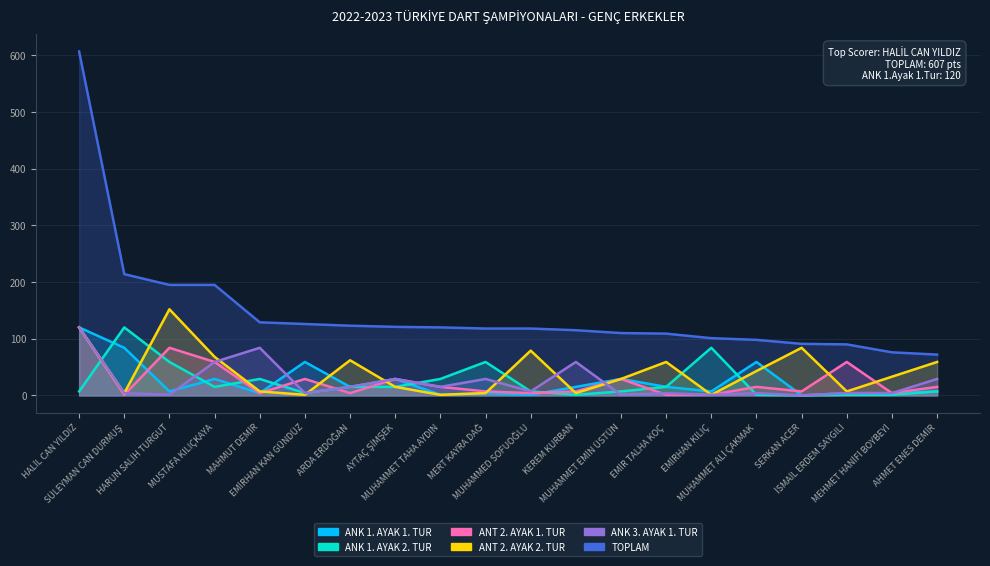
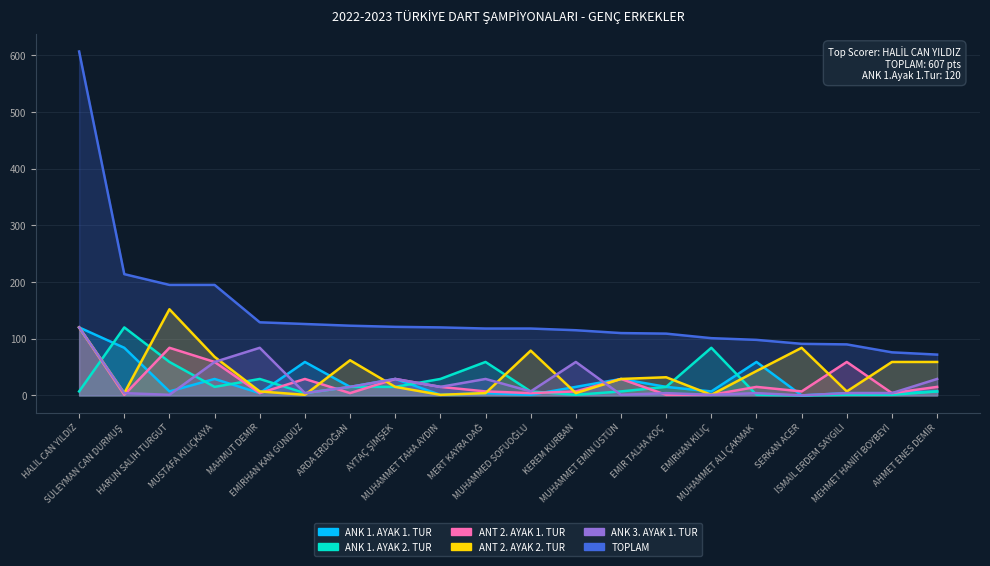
  {
    "ANT 2. AYAK 2. TUR": {
      "HARUN SALİH TURGUT": 150,
      "MUSTAFA KILIÇKAYA": 70,
      "ARDA ERDOĞAN": 60,
      "MUHAMMED SOFUOĞLU": 80,
-     "EMİR TALHA KOÇ": 60,
+     "EMİR TALHA KOÇ": 30,
      "MUHAMMET ALİ ÇAKMAK": 40,
      "SERKAN ACER": 80,
-     "MEHMET HANİFİ BOYBEYİ": 30,
+     "MEHMET HANİFİ BOYBEYİ": 60,
      "AHMET ENES DEMİR": 60
    }
  }
